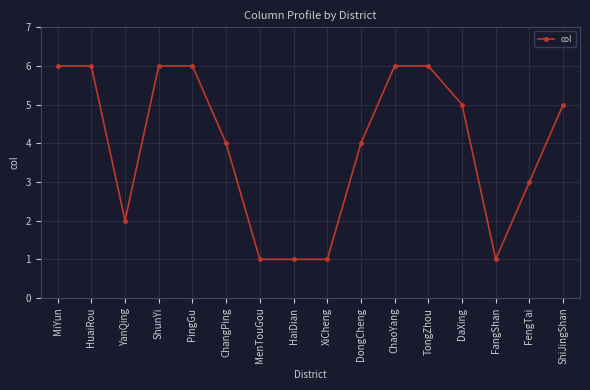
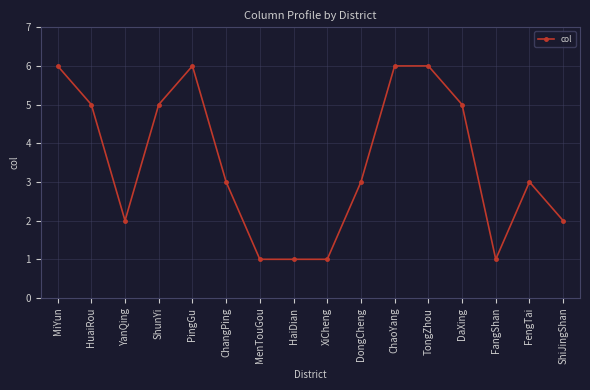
  {
    "MiYun": 6,
-   "HuaiRou": 6,
+   "HuaiRou": 5,
    "YanQing": 2,
-   "ShunYi": 6,
+   "ShunYi": 5,
    "PingGu": 6,
-   "ChangPing": 4,
+   "ChangPing": 3,
    "MenTouGou": 1,
    "HaiDian": 1,
    "XiCheng": 1,
-   "DongCheng": 4,
+   "DongCheng": 3,
    "ChaoYang": 6,
    "TongZhou": 6,
    "DaXing": 5,
    "FangShan": 1,
    "FengTai": 3,
-   "ShiJingShan": 5
+   "ShiJingShan": 2
  }
